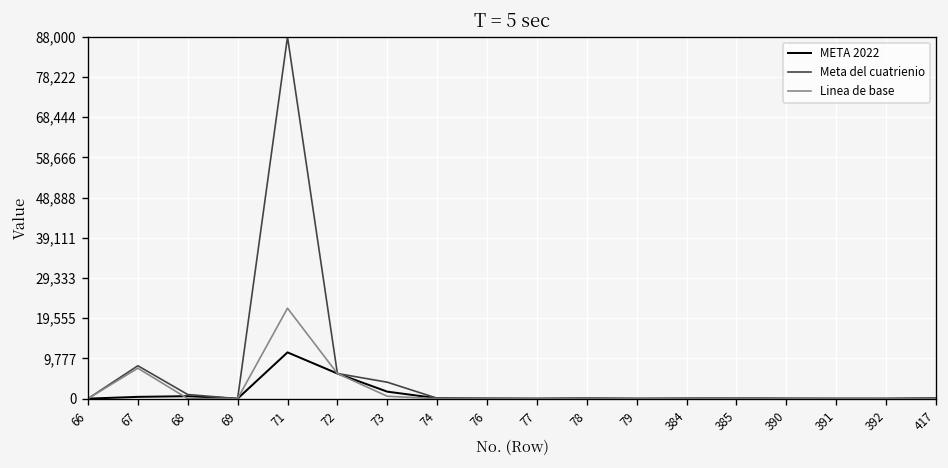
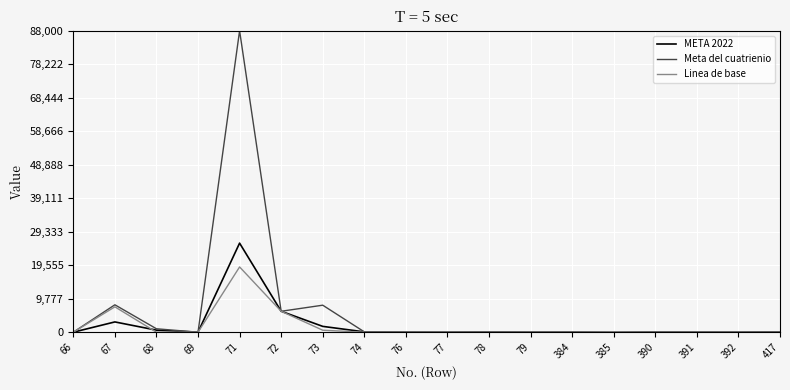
  {
    "META 2022": {
-     "67": "0",
-     "71": "11,000",
+     "67": "3,000",
+     "71": "26,000",
      "73": "2,000"
    },
    "Meta del cuatrienio": {
      "71": "88,000",
-     "73": "4,000"
+     "73": "8,000"
    },
    "Linea de base": {
-     "71": "22,000",
+     "71": "19,000",
      "73": "1,000"
    }
  }
